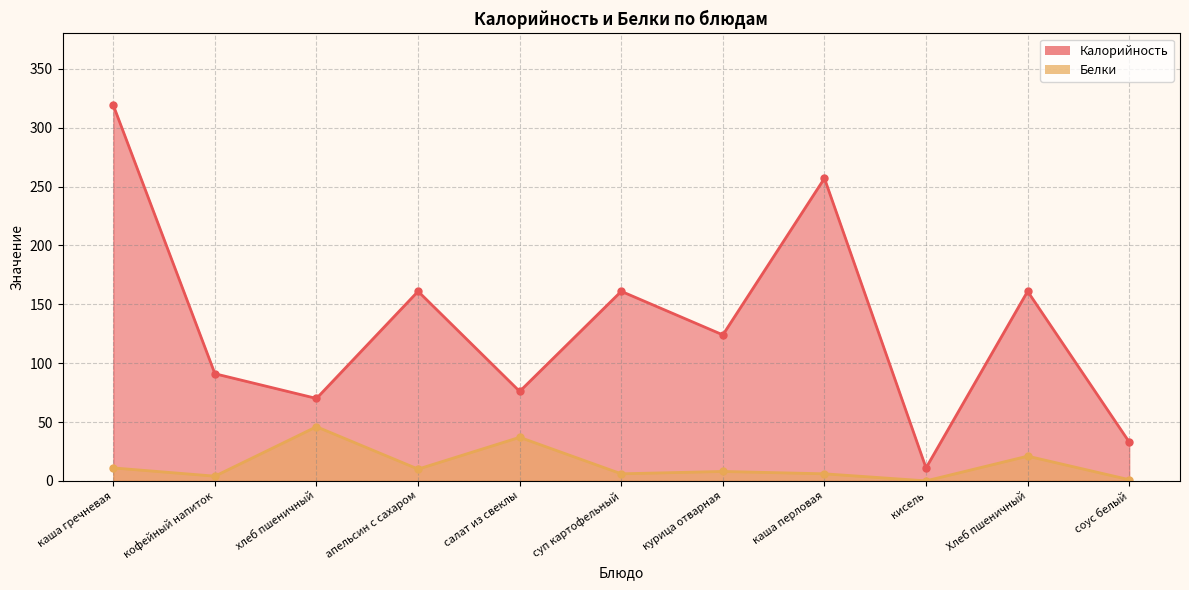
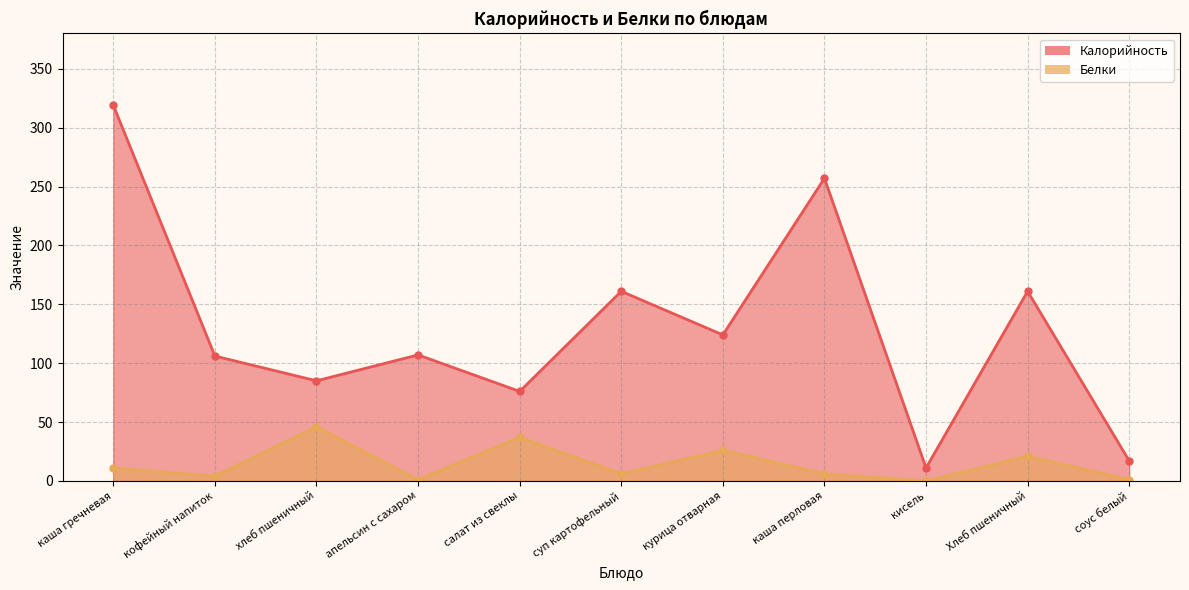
  {
    "Калорийность": {
      "каша гречневая": 319,
-     "кофейный напиток": 91,
-     "хлеб пшеничный": 70,
-     "апельсин с сахаром": 161,
+     "кофейный напиток": 106,
+     "хлеб пшеничный": 85,
+     "апельсин с сахаром": 107,
      "салат из свеклы": 76,
      "суп картофельный": 161,
      "курица отварная": 124,
      "каша перловая": 257,
      "кисель": 11,
      "Хлеб пшеничный": 161,
-     "соус белый": 33
+     "соус белый": 17
    },
    "Белки": {
      "каша гречневая": 11,
      "кофейный напиток": 4,
      "хлеб пшеничный": 46,
-     "апельсин с сахаром": 10,
+     "апельсин с сахаром": 1,
      "салат из свеклы": 37,
      "суп картофельный": 6,
-     "курица отварная": 8,
+     "курица отварная": 26,
      "каша перловая": 6,
      "кисель": 0,
      "Хлеб пшеничный": 21,
      "соус белый": 1
    }
  }
